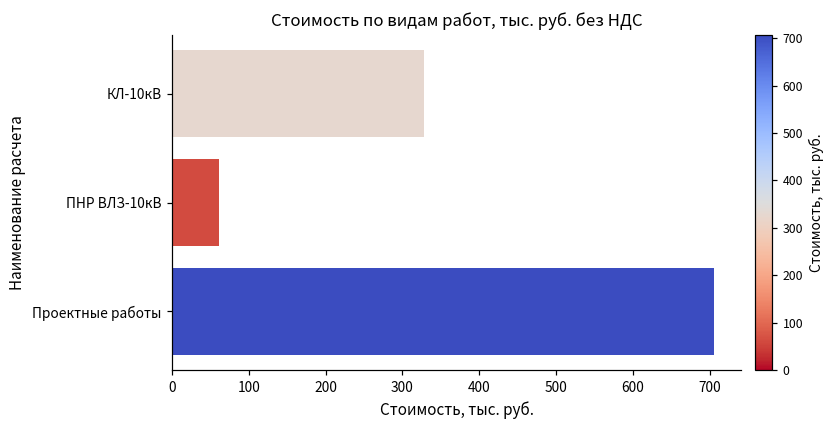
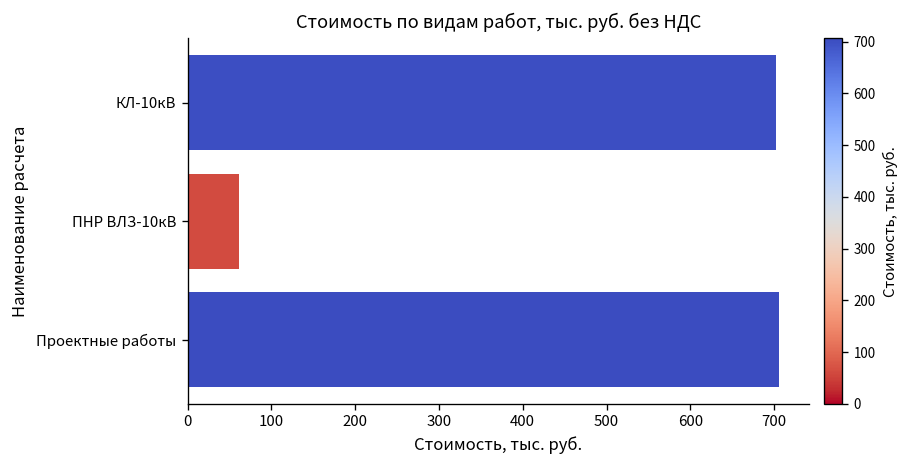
  {
-   "КЛ-10кВ": 330,
+   "КЛ-10кВ": 700,
    "ПНР ВЛЗ-10кВ": 60,
    "Проектные работы": 710
  }
